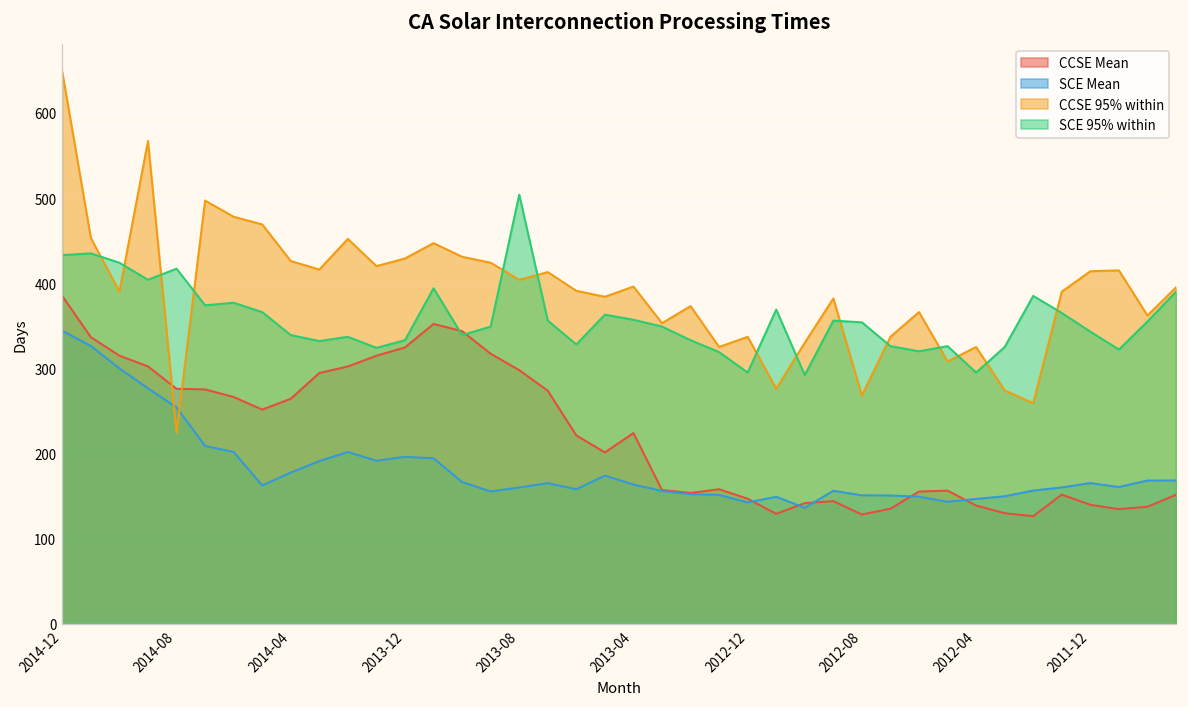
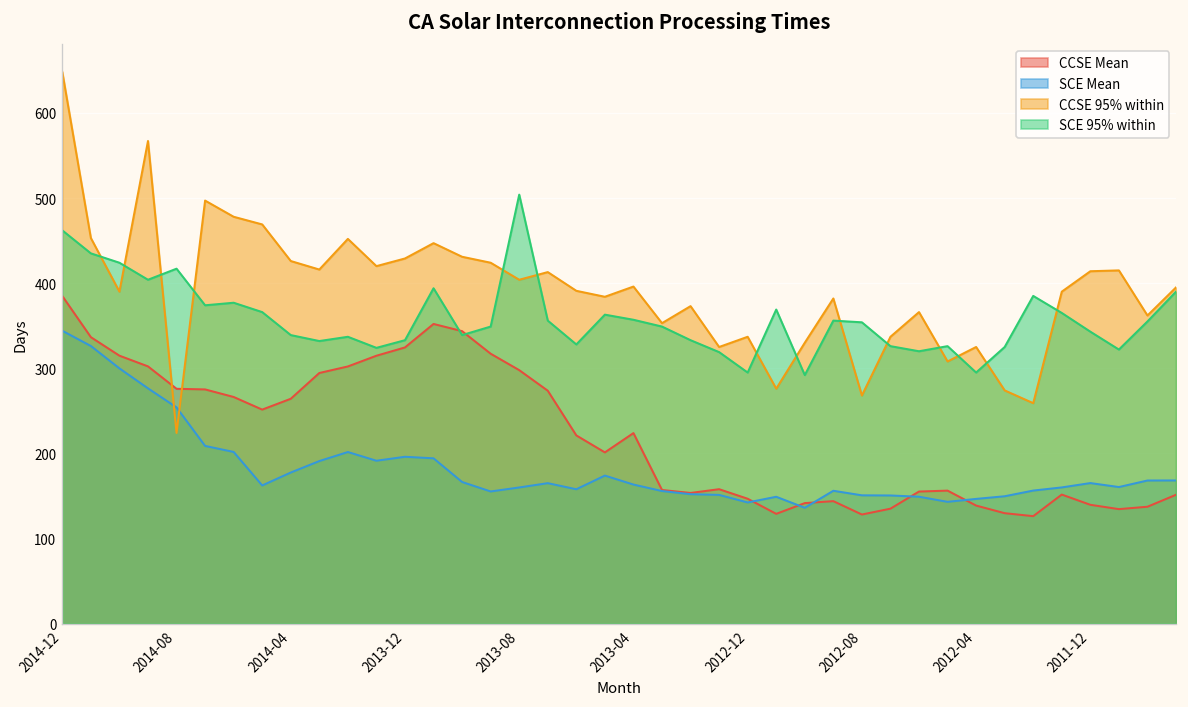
  {
    "CCSE Mean": {
      "2014-12": 380,
      "2014-08": 280,
      "2014-04": 260,
      "2013-12": 320,
      "2013-08": 300,
      "2013-04": 220,
      "2012-12": 150,
      "2012-08": 130,
      "2012-04": 140,
      "2011-12": 140
    },
    "SCE Mean": {
      "2014-12": 340,
      "2014-08": 250,
      "2014-04": 180,
      "2013-12": 200,
      "2013-08": 160,
      "2013-04": 160,
      "2012-12": 140,
      "2012-08": 150,
      "2012-04": 150,
      "2011-12": 170
    },
    "CCSE 95% within": {
      "2014-12": 650,
      "2014-08": 220,
      "2014-04": 430,
      "2013-12": 430,
      "2013-08": 400,
      "2013-04": 400,
      "2012-12": 340,
      "2012-08": 270,
      "2012-04": 330,
      "2011-12": 410
    },
    "SCE 95% within": {
-     "2014-12": 430,
+     "2014-12": 460,
      "2014-08": 420,
      "2014-04": 340,
      "2013-12": 330,
      "2013-08": 500,
      "2013-04": 360,
      "2012-12": 300,
      "2012-08": 350,
      "2012-04": 300,
      "2011-12": 340
    }
  }
